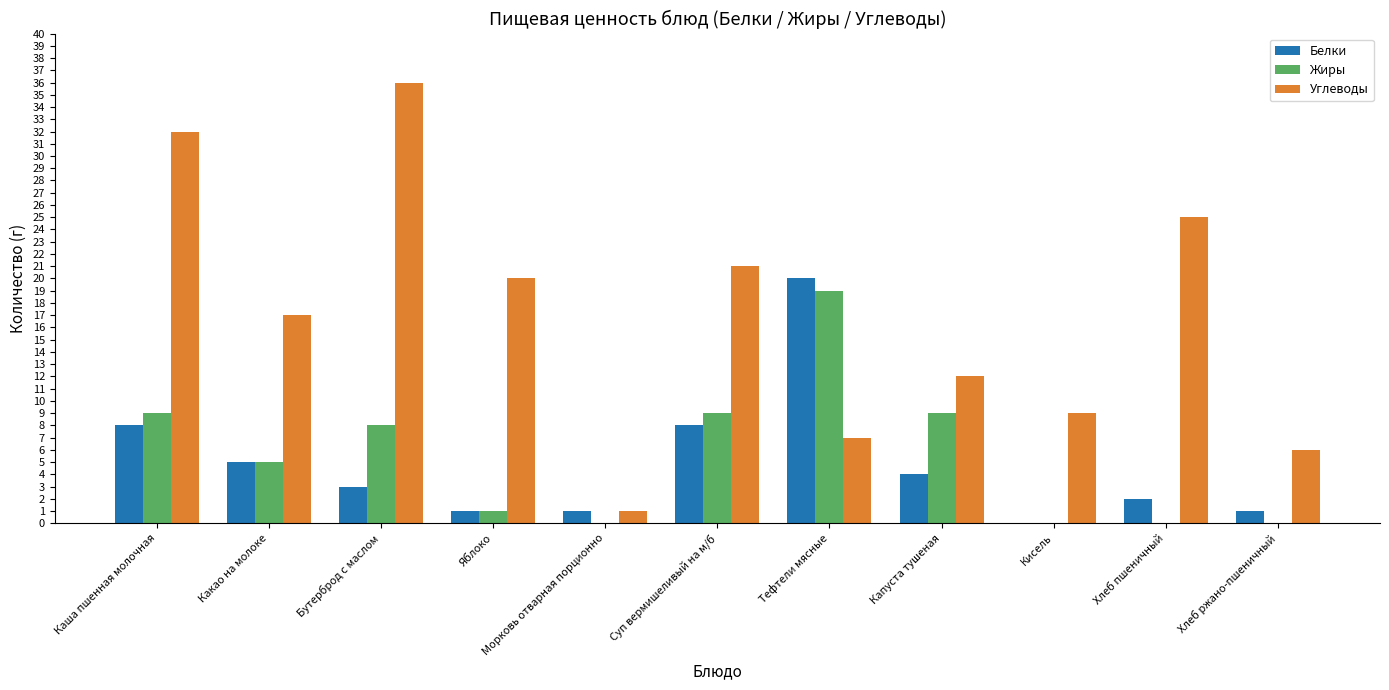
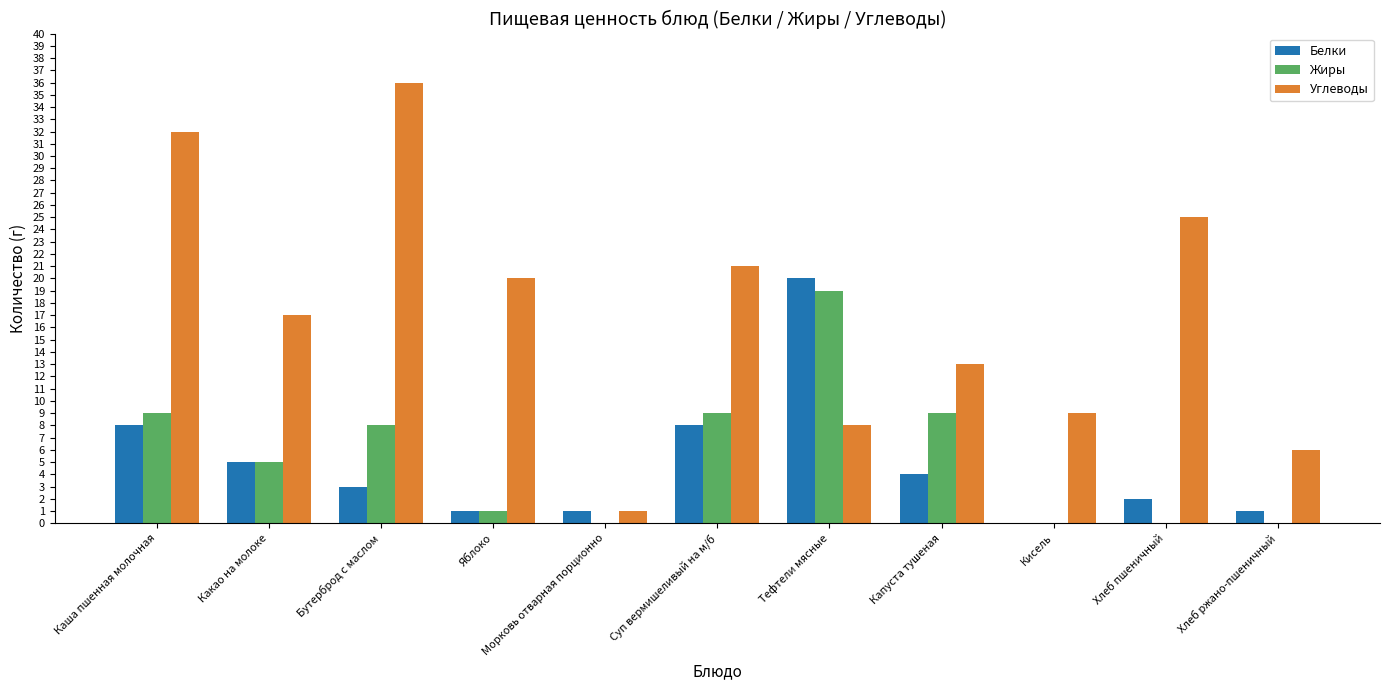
  {
    "Белки": {
      "Каша пшенная молочная": 8,
      "Какао на молоке": 5,
      "Бутерброд с маслом": 3,
      "Яблоко": 1,
      "Морковь отварная порционно": 1,
      "Суп вермишеливый на м/б": 8,
      "Тефтели мясные": 20,
      "Капуста тушеная": 4,
      "Кисель": 0,
      "Хлеб пшеничный": 2,
      "Хлеб ржано-пшеничный": 1
    },
    "Жиры": {
      "Каша пшенная молочная": 9,
      "Какао на молоке": 5,
      "Бутерброд с маслом": 8,
      "Яблоко": 1,
      "Морковь отварная порционно": 0,
      "Суп вермишеливый на м/б": 9,
      "Тефтели мясные": 19,
      "Капуста тушеная": 9,
      "Кисель": 0,
      "Хлеб пшеничный": 0,
      "Хлеб ржано-пшеничный": 0
    },
    "Углеводы": {
      "Каша пшенная молочная": 32,
      "Какао на молоке": 17,
      "Бутерброд с маслом": 36,
      "Яблоко": 20,
      "Морковь отварная порционно": 1,
      "Суп вермишеливый на м/б": 21,
-     "Тефтели мясные": 7,
-     "Капуста тушеная": 12,
+     "Тефтели мясные": 8,
+     "Капуста тушеная": 13,
      "Кисель": 9,
      "Хлеб пшеничный": 25,
      "Хлеб ржано-пшеничный": 6
    }
  }
